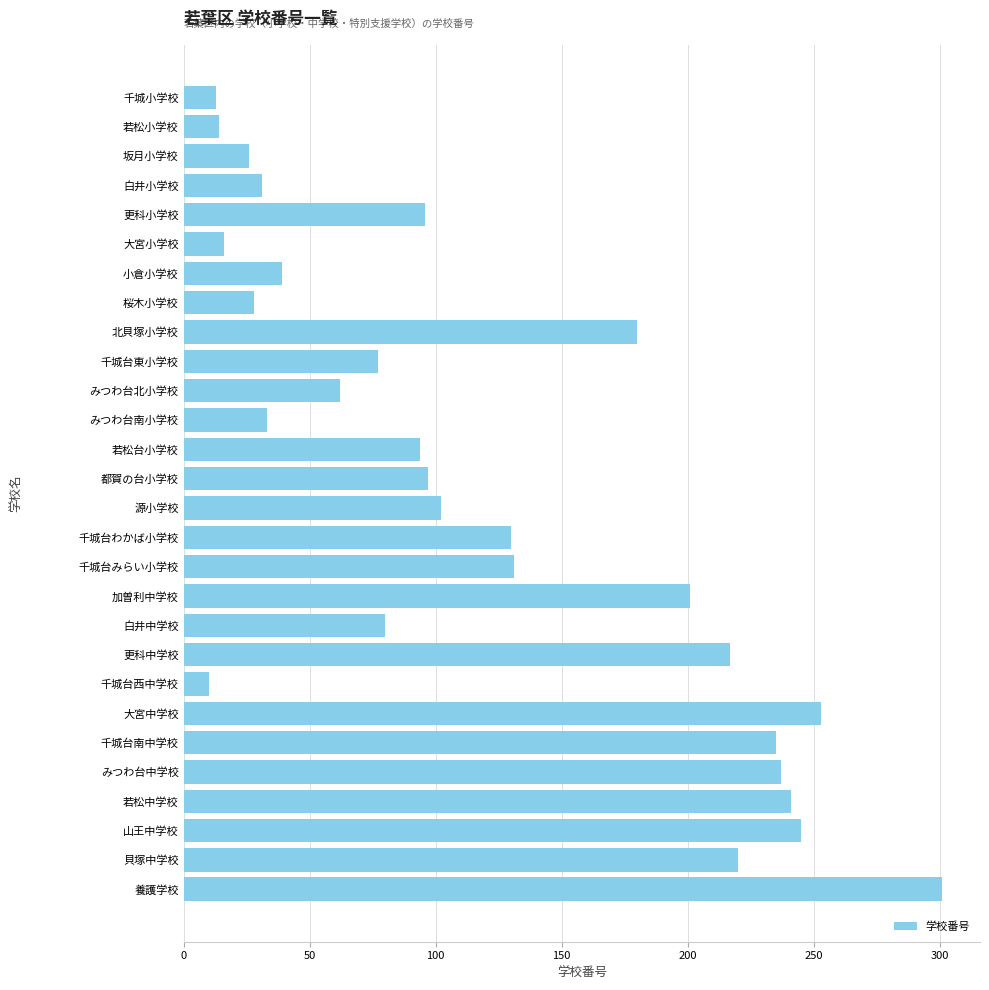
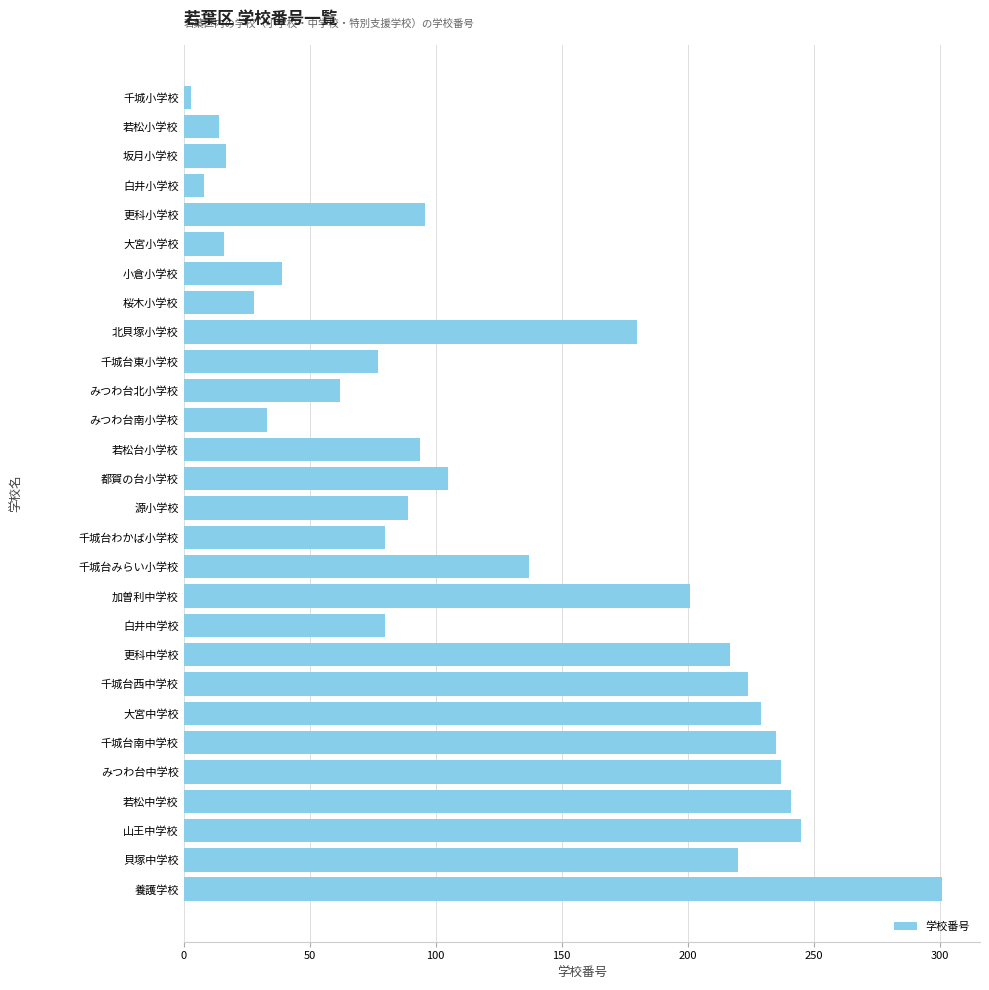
  {
-   "千城小学校": 13,
+   "千城小学校": 3,
    "若松小学校": 14,
-   "坂月小学校": 26,
-   "白井小学校": 31,
+   "坂月小学校": 17,
+   "白井小学校": 8,
    "更科小学校": 96,
    "大宮小学校": 16,
    "小倉小学校": 39,
    "桜木小学校": 28,
    "北貝塚小学校": 180,
    "千城台東小学校": 77,
    "みつわ台北小学校": 62,
    "みつわ台南小学校": 33,
    "若松台小学校": 94,
-   "都賀の台小学校": 97,
-   "源小学校": 102,
-   "千城台わかば小学校": 130,
-   "千城台みらい小学校": 131,
+   "都賀の台小学校": 105,
+   "源小学校": 89,
+   "千城台わかば小学校": 80,
+   "千城台みらい小学校": 137,
    "加曽利中学校": 201,
    "白井中学校": 80,
    "更科中学校": 217,
-   "千城台西中学校": 10,
-   "大宮中学校": 253,
+   "千城台西中学校": 224,
+   "大宮中学校": 229,
    "千城台南中学校": 235,
    "みつわ台中学校": 237,
    "若松中学校": 241,
    "山王中学校": 245,
    "貝塚中学校": 220,
    "養護学校": 301
  }
